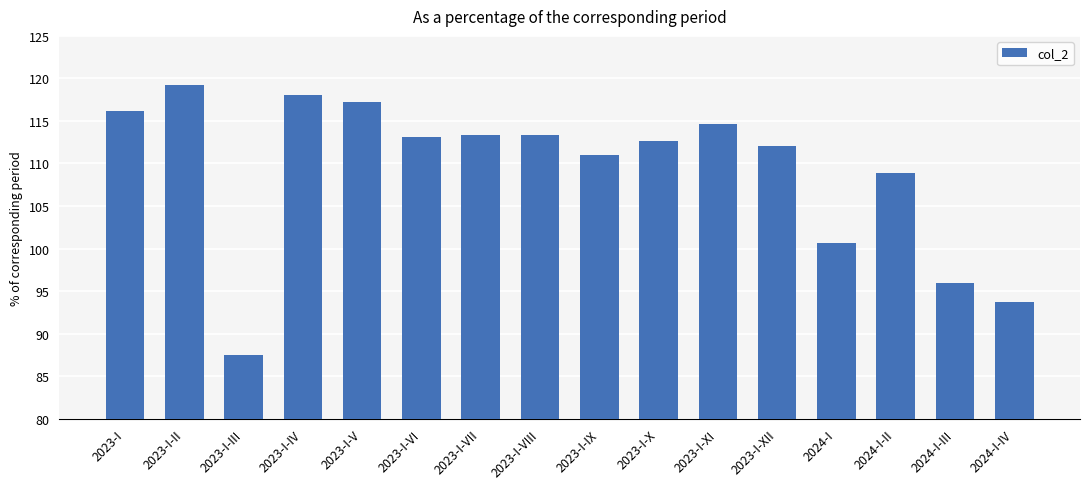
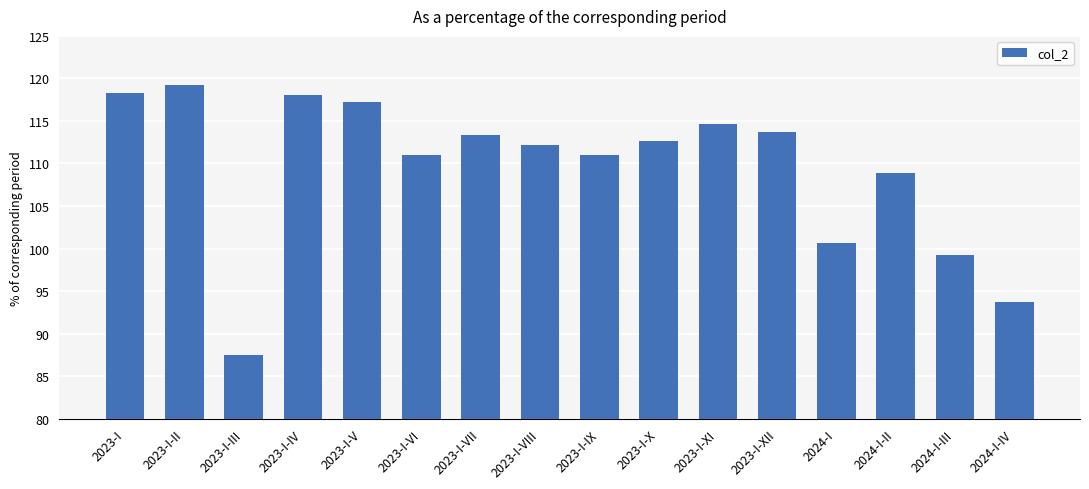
  {
-   "2023-I": 116,
+   "2023-I": 118,
    "2023-I-II": 119,
    "2023-I-III": 88,
    "2023-I-IV": 118,
    "2023-I-V": 117,
-   "2023-I-VI": 113,
+   "2023-I-VI": 111,
    "2023-I-VII": 113,
-   "2023-I-VIII": 113,
+   "2023-I-VIII": 112,
    "2023-I-IX": 111,
    "2023-I-X": 113,
    "2023-I-XI": 115,
-   "2023-I-XII": 112,
+   "2023-I-XII": 114,
    "2024-I": 101,
    "2024-I-II": 109,
-   "2024-I-III": 96,
+   "2024-I-III": 99,
    "2024-I-IV": 94
  }
